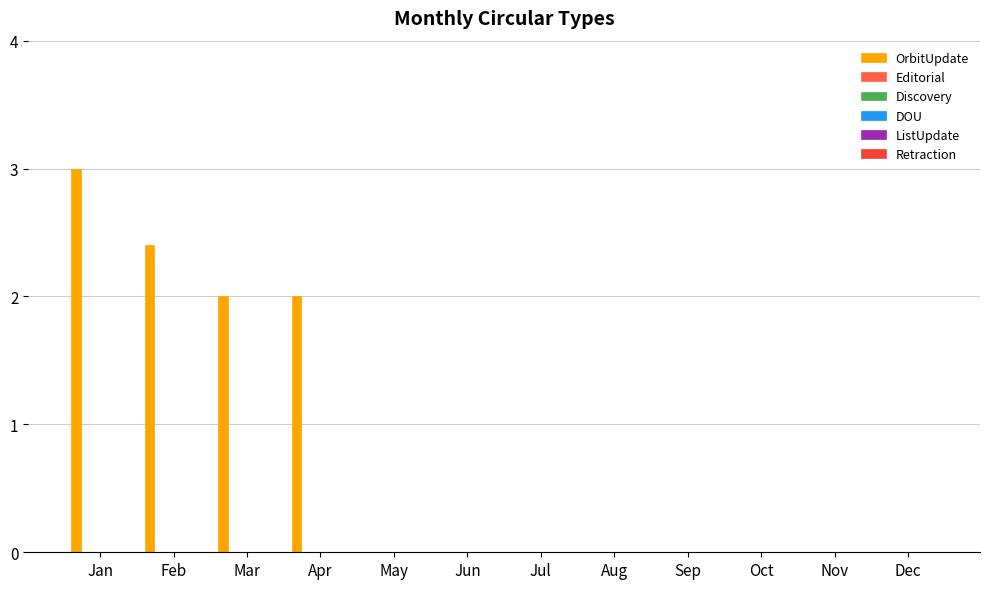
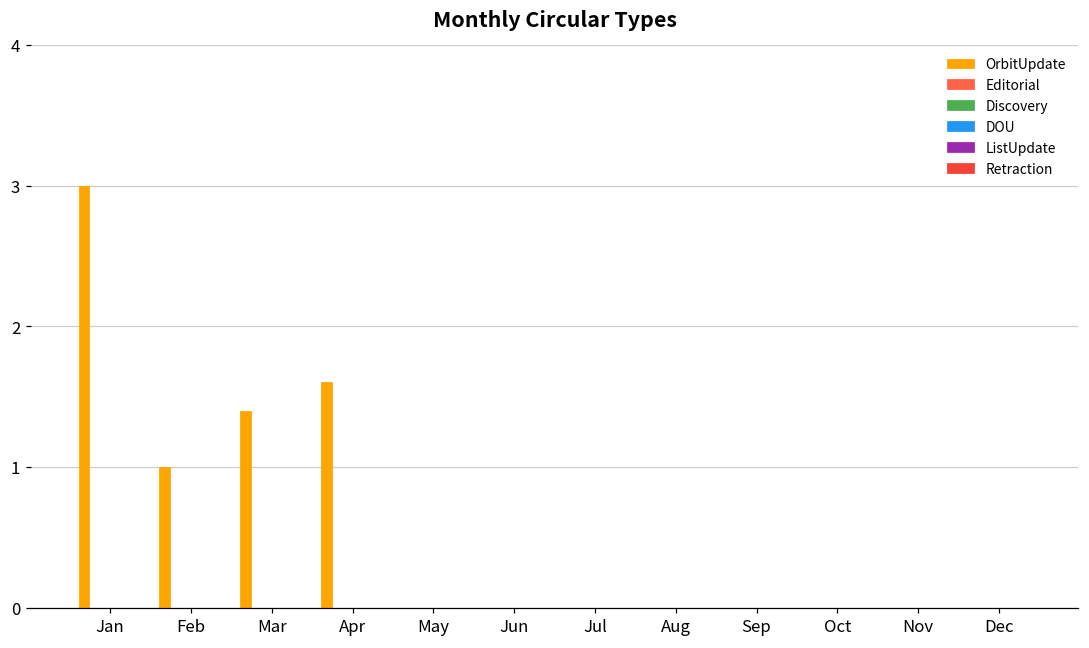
  {
    "OrbitUpdate": {
      "Jan": 3.0,
-     "Feb": 2.4,
-     "Mar": 2.0,
-     "Apr": 2.0,
+     "Feb": 1.0,
+     "Mar": 1.4,
+     "Apr": 1.6,
      "May": 0.0,
      "Jun": 0.0,
      "Jul": 0.0,
      "Aug": 0.0,
      "Sep": 0.0,
      "Oct": 0.0,
      "Nov": 0.0,
      "Dec": 0.0
    },
    "Discovery": {
      "Jan": 0.0,
      "Feb": 0.0,
      "Mar": 0.0,
      "Apr": 0.0,
      "May": 0.0,
      "Jun": 0.0,
      "Jul": 0.0,
      "Aug": 0.0,
      "Sep": 0.0,
      "Oct": 0.0,
      "Nov": 0.0,
      "Dec": 0.0
    },
    "DOU": {
      "Jan": 0.0,
      "Feb": 0.0,
      "Mar": 0.0,
      "Apr": 0.0,
      "May": 0.0,
      "Jun": 0.0,
      "Jul": 0.0,
      "Aug": 0.0,
      "Sep": 0.0,
      "Oct": 0.0,
      "Nov": 0.0,
      "Dec": 0.0
    },
    "ListUpdate": {
      "Jan": 0.0,
      "Feb": 0.0,
      "Mar": 0.0,
      "Apr": 0.0,
      "May": 0.0,
      "Jun": 0.0,
      "Jul": 0.0,
      "Aug": 0.0,
      "Sep": 0.0,
      "Oct": 0.0,
      "Nov": 0.0,
      "Dec": 0.0
    }
  }
